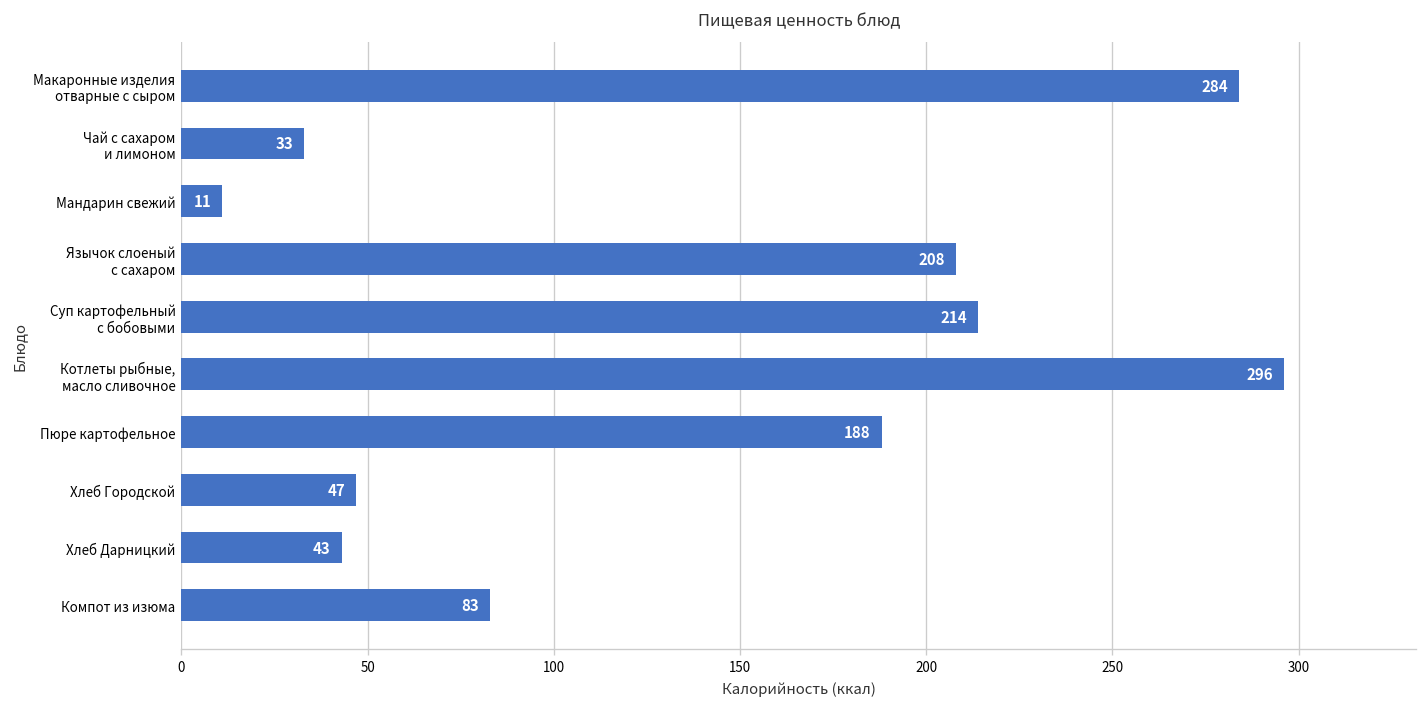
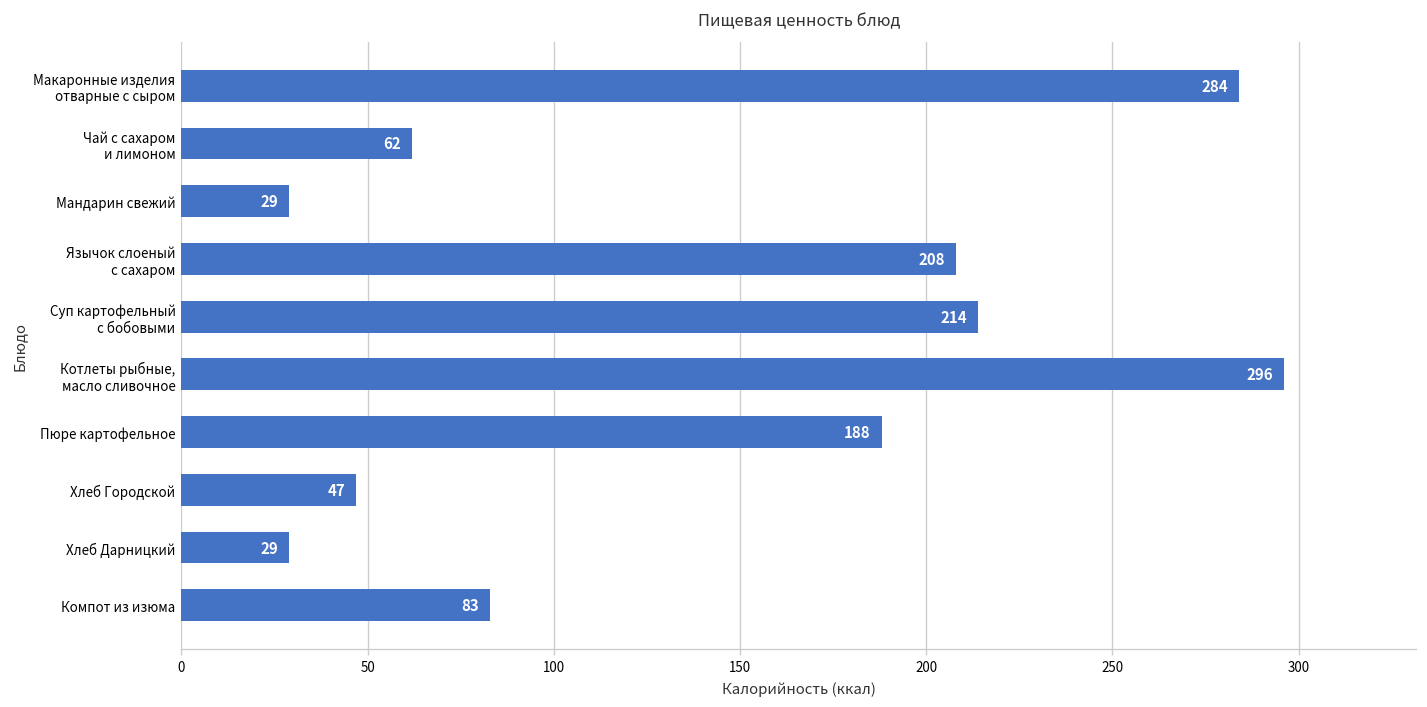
  {
    "Макаронные изделия отварные с сыром": 284,
-   "Чай с сахаром и лимоном": 33,
-   "Мандарин свежий": 11,
+   "Чай с сахаром и лимоном": 62,
+   "Мандарин свежий": 29,
    "Язычок слоеный с сахаром": 208,
    "Суп картофельный с бобовыми": 214,
    "Котлеты рыбные, масло сливочное": 296,
    "Пюре картофельное": 188,
    "Хлеб Городской": 47,
-   "Хлеб Дарницкий": 43,
+   "Хлеб Дарницкий": 29,
    "Компот из изюма": 83
  }
